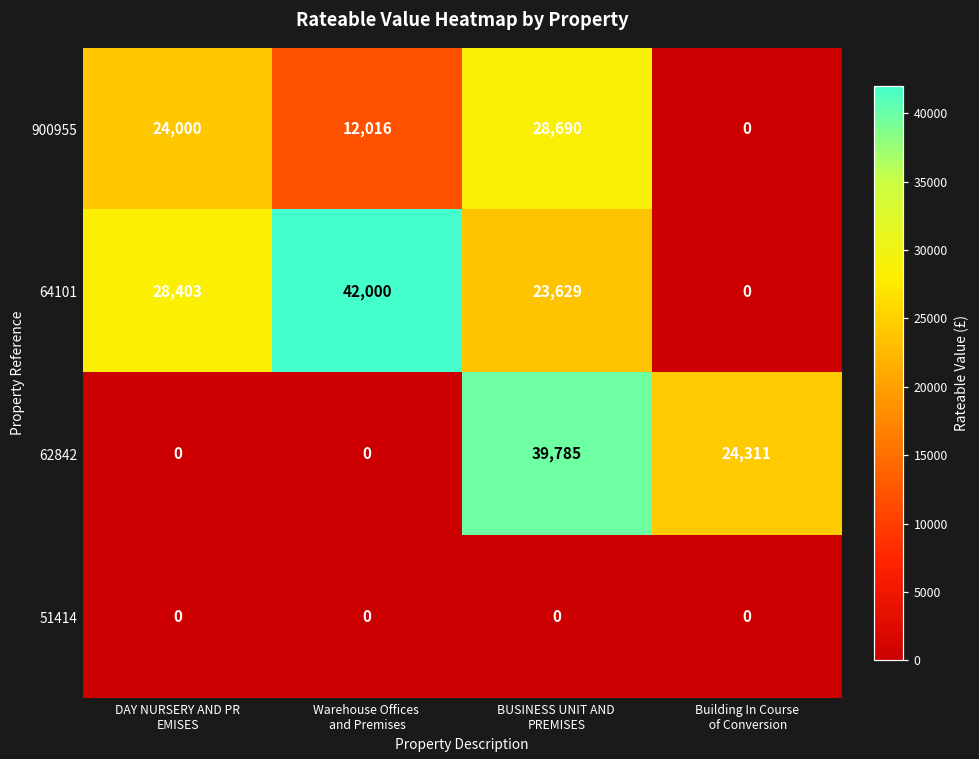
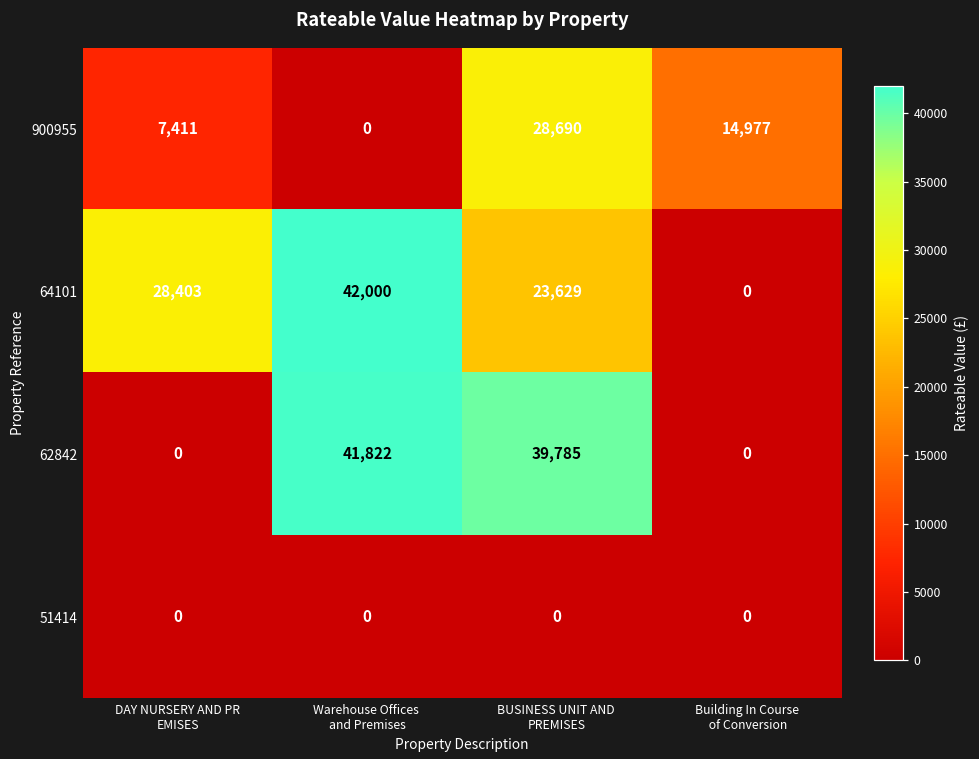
  {
    "900955": {
-     "DAY NURSERY AND PR EMISES": "24,000",
-     "Warehouse Offices and Premises": "12,016",
+     "DAY NURSERY AND PR EMISES": "7,411",
+     "Warehouse Offices and Premises": "0",
      "BUSINESS UNIT AND PREMISES": "28,690",
-     "Building In Course of Conversion": "0"
+     "Building In Course of Conversion": "14,977"
    },
    "64101": {
      "DAY NURSERY AND PR EMISES": "28,403",
      "Warehouse Offices and Premises": "42,000",
      "BUSINESS UNIT AND PREMISES": "23,629",
      "Building In Course of Conversion": "0"
    },
    "62842": {
      "DAY NURSERY AND PR EMISES": "0",
-     "Warehouse Offices and Premises": "0",
+     "Warehouse Offices and Premises": "41,822",
      "BUSINESS UNIT AND PREMISES": "39,785",
-     "Building In Course of Conversion": "24,311"
+     "Building In Course of Conversion": "0"
    },
    "51414": {
      "DAY NURSERY AND PR EMISES": "0",
      "Warehouse Offices and Premises": "0",
      "BUSINESS UNIT AND PREMISES": "0",
      "Building In Course of Conversion": "0"
    }
  }
